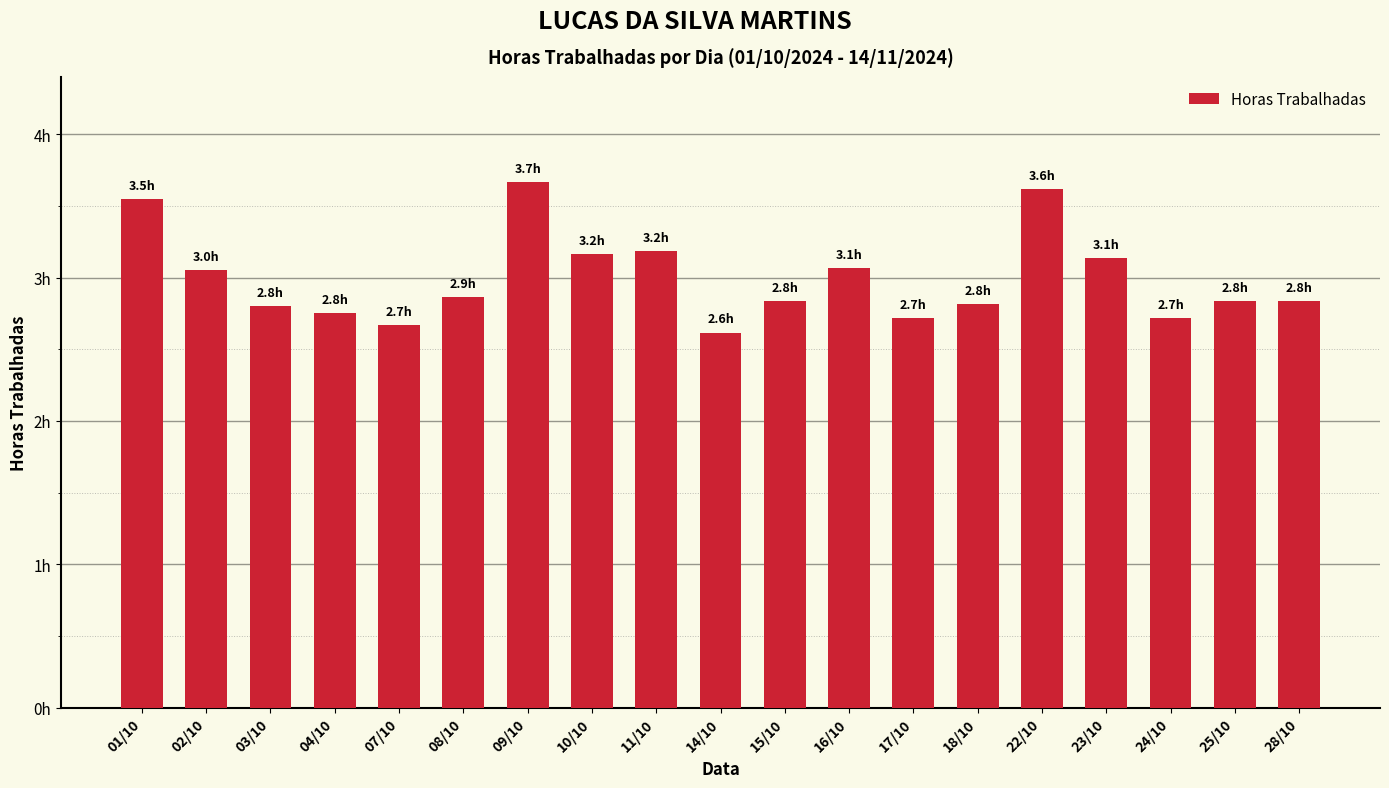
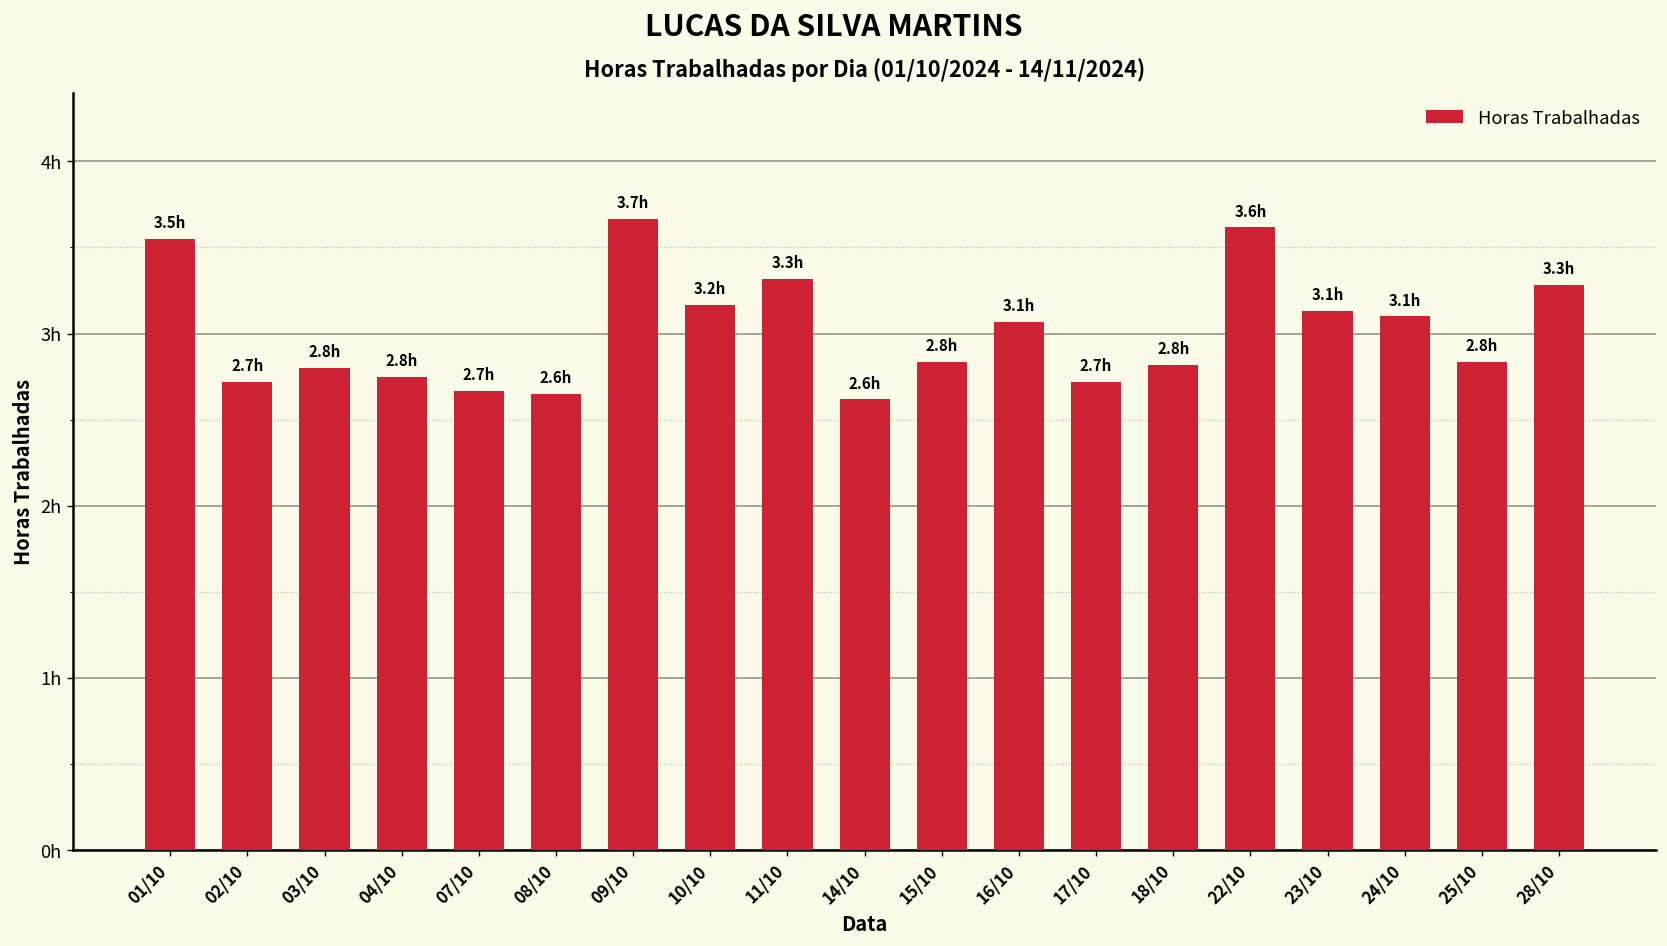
  {
    "01/10": "3.5h",
-   "02/10": "3.0h",
+   "02/10": "2.7h",
    "03/10": "2.8h",
    "04/10": "2.8h",
    "07/10": "2.7h",
-   "08/10": "2.9h",
+   "08/10": "2.6h",
    "09/10": "3.7h",
    "10/10": "3.2h",
-   "11/10": "3.2h",
+   "11/10": "3.3h",
    "14/10": "2.6h",
    "15/10": "2.8h",
    "16/10": "3.1h",
    "17/10": "2.7h",
    "18/10": "2.8h",
    "22/10": "3.6h",
    "23/10": "3.1h",
-   "24/10": "2.7h",
+   "24/10": "3.1h",
    "25/10": "2.8h",
-   "28/10": "2.8h"
+   "28/10": "3.3h"
  }
